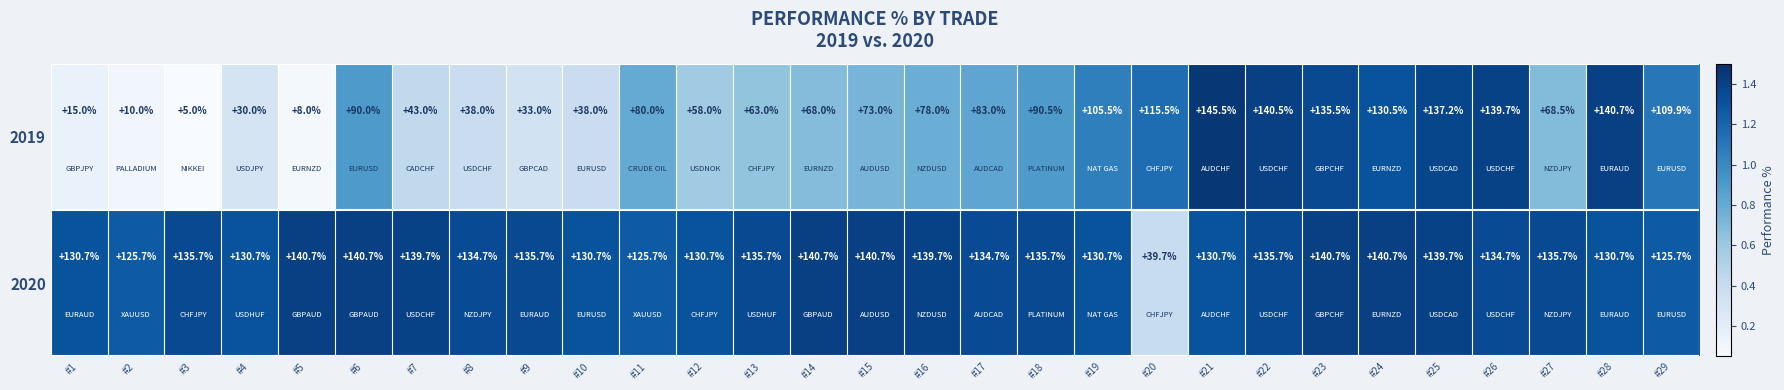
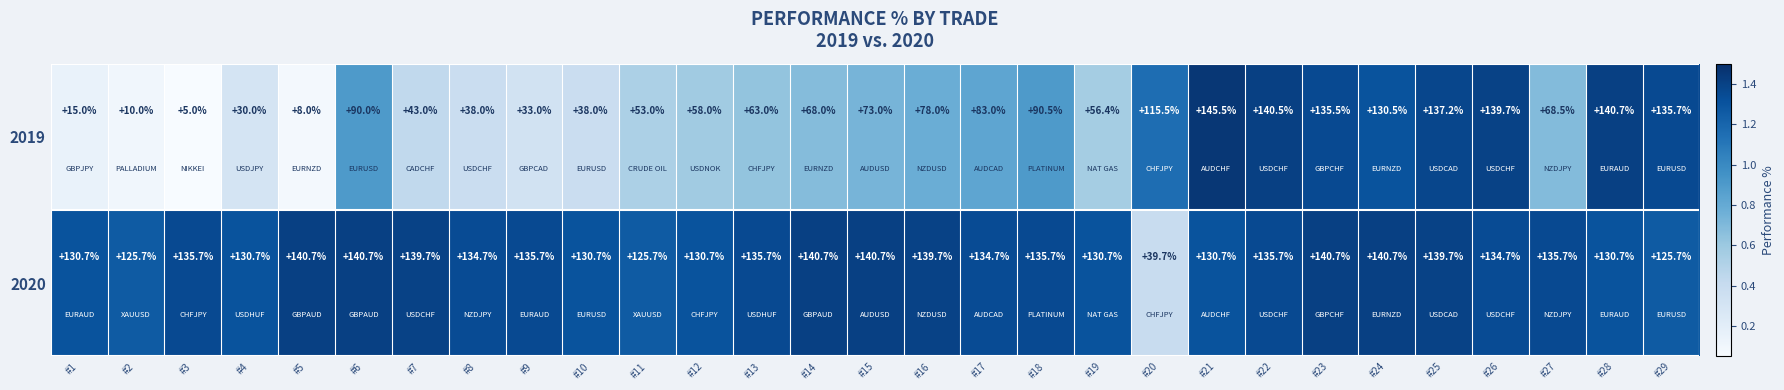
  {
    "2019": {
-     "#11": "+80.0%",
-     "#19": "+105.5%",
-     "#29": "+109.9%"
+     "#11": "+53.0%",
+     "#19": "+56.4%",
+     "#29": "+135.7%"
    }
  }
